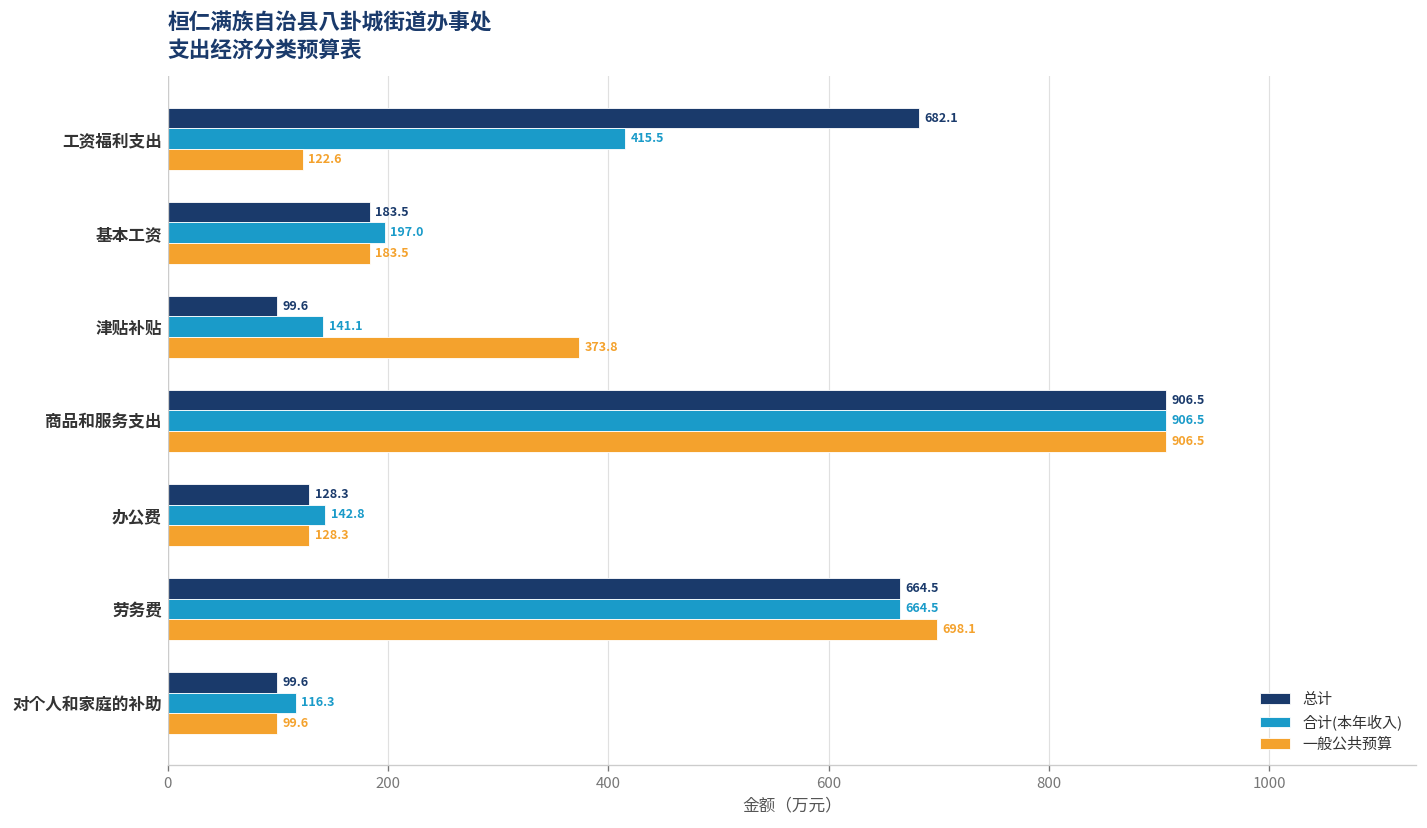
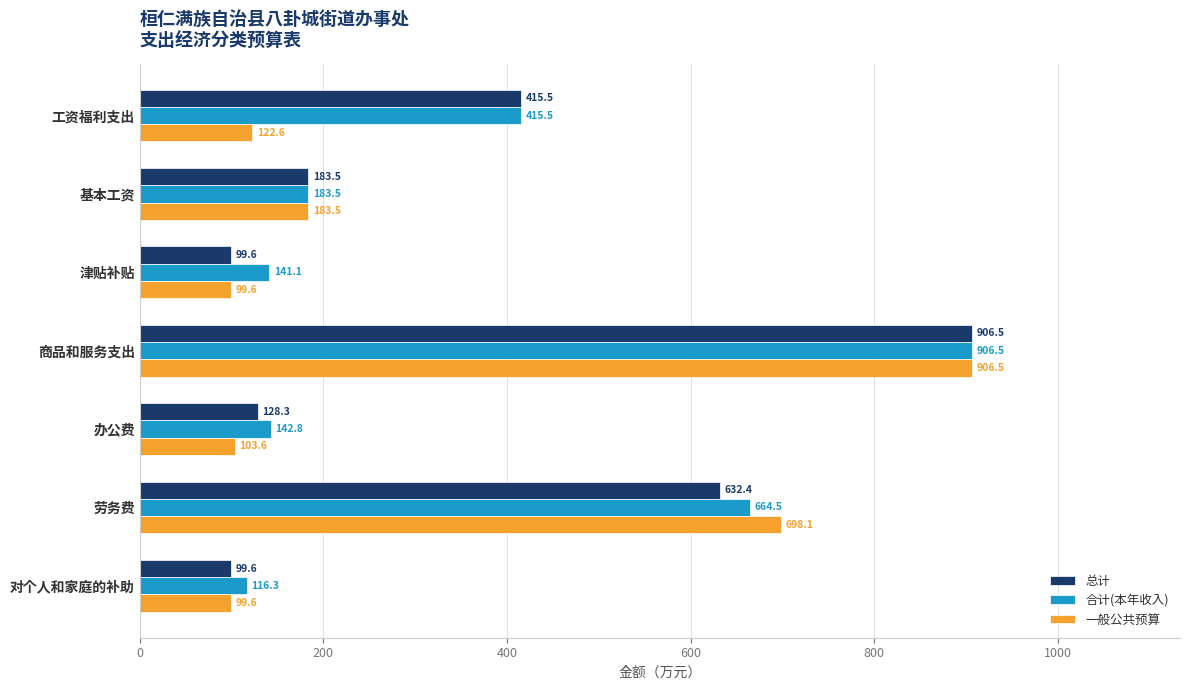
  {
    "总计": {
-     "工资福利支出": 682.1,
+     "工资福利支出": 415.5,
      "基本工资": 183.5,
      "津贴补贴": 99.6,
      "商品和服务支出": 906.5,
      "办公费": 128.3,
-     "劳务费": 664.5,
+     "劳务费": 632.4,
      "对个人和家庭的补助": 99.6
    },
    "合计(本年收入)": {
      "工资福利支出": 415.5,
-     "基本工资": 197.0,
+     "基本工资": 183.5,
      "津贴补贴": 141.1,
      "商品和服务支出": 906.5,
      "办公费": 142.8,
      "劳务费": 664.5,
      "对个人和家庭的补助": 116.3
    },
    "一般公共预算": {
      "工资福利支出": 122.6,
      "基本工资": 183.5,
-     "津贴补贴": 373.8,
+     "津贴补贴": 99.6,
      "商品和服务支出": 906.5,
-     "办公费": 128.3,
+     "办公费": 103.6,
      "劳务费": 698.1,
      "对个人和家庭的补助": 99.6
    }
  }
